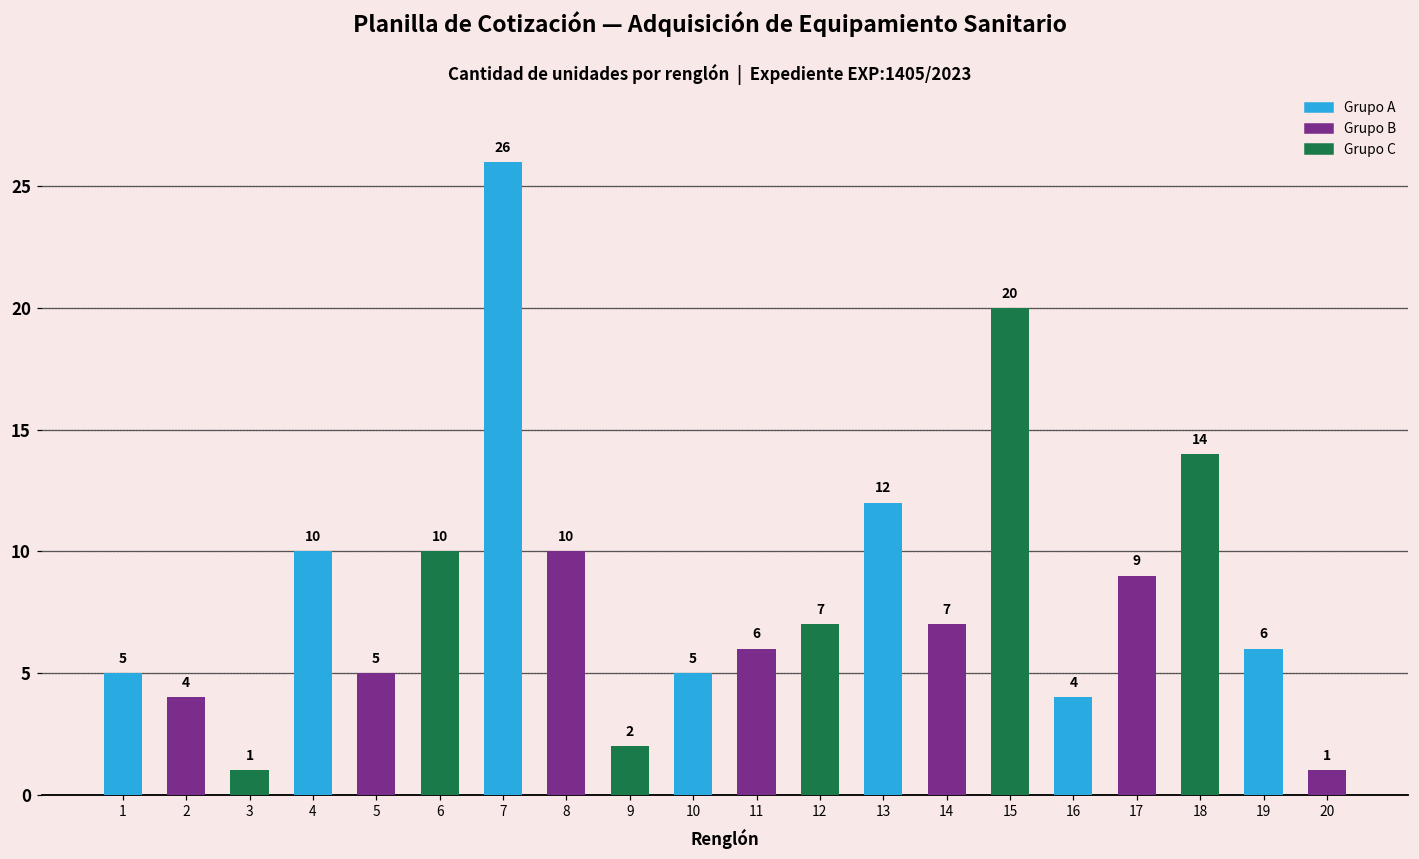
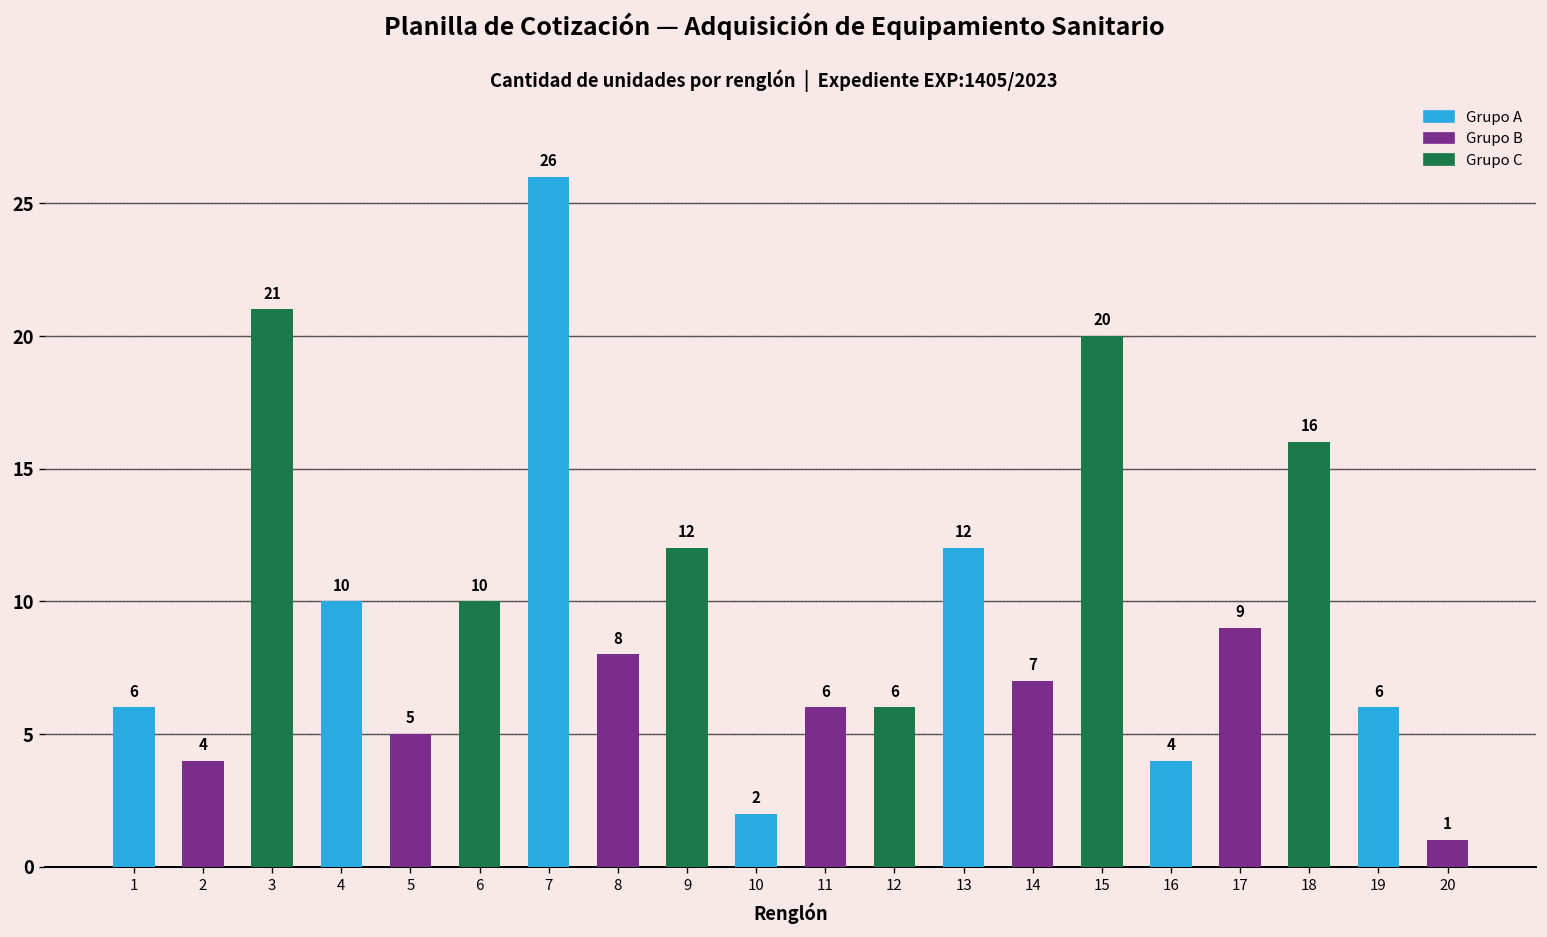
  {
-   "1": 5,
+   "1": 6,
    "2": 4,
-   "3": 1,
+   "3": 21,
    "4": 10,
    "5": 5,
    "6": 10,
    "7": 26,
-   "8": 10,
-   "9": 2,
-   "10": 5,
+   "8": 8,
+   "9": 12,
+   "10": 2,
    "11": 6,
-   "12": 7,
+   "12": 6,
    "13": 12,
    "14": 7,
    "15": 20,
    "16": 4,
    "17": 9,
-   "18": 14,
+   "18": 16,
    "19": 6,
    "20": 1
  }
